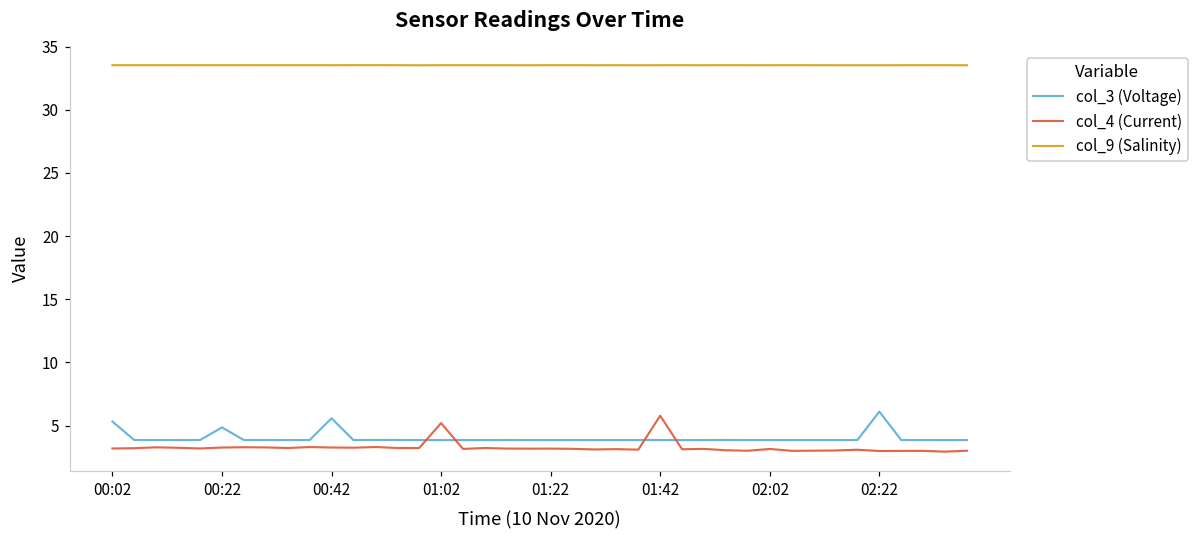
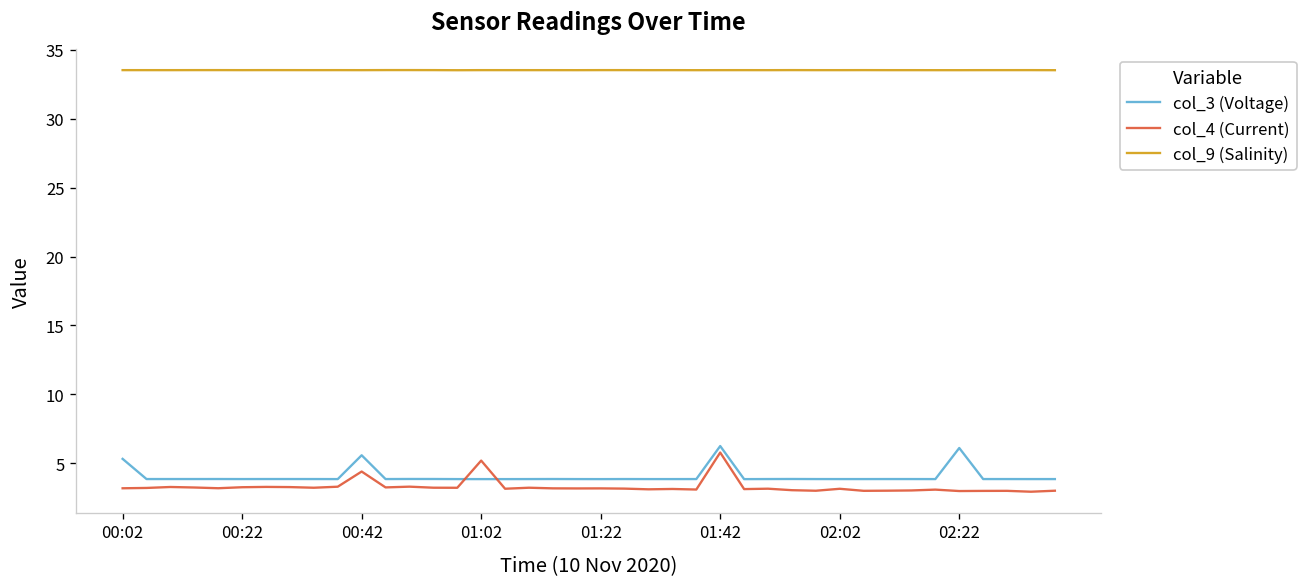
  {
    "col_3 (Voltage)": {
      "00:02": 5.3,
-     "00:22": 4.9,
+     "00:22": 3.8,
      "00:42": 5.6,
      "01:02": 3.8,
      "01:22": 3.8,
-     "01:42": 3.8,
+     "01:42": 6.2,
      "02:02": 3.8,
      "02:22": 6.1
    },
    "col_4 (Current)": {
      "00:02": 3.2,
      "00:22": 3.3,
-     "00:42": 3.3,
+     "00:42": 4.4,
      "01:02": 5.2,
      "01:22": 3.2,
      "01:42": 5.8,
      "02:02": 3.1,
      "02:22": 3.0
    },
    "col_9 (Salinity)": {
      "00:02": 33.5,
      "00:22": 33.5,
      "00:42": 33.5,
      "01:02": 33.5,
      "01:22": 33.5,
      "01:42": 33.5,
      "02:02": 33.5,
      "02:22": 33.5
    }
  }
